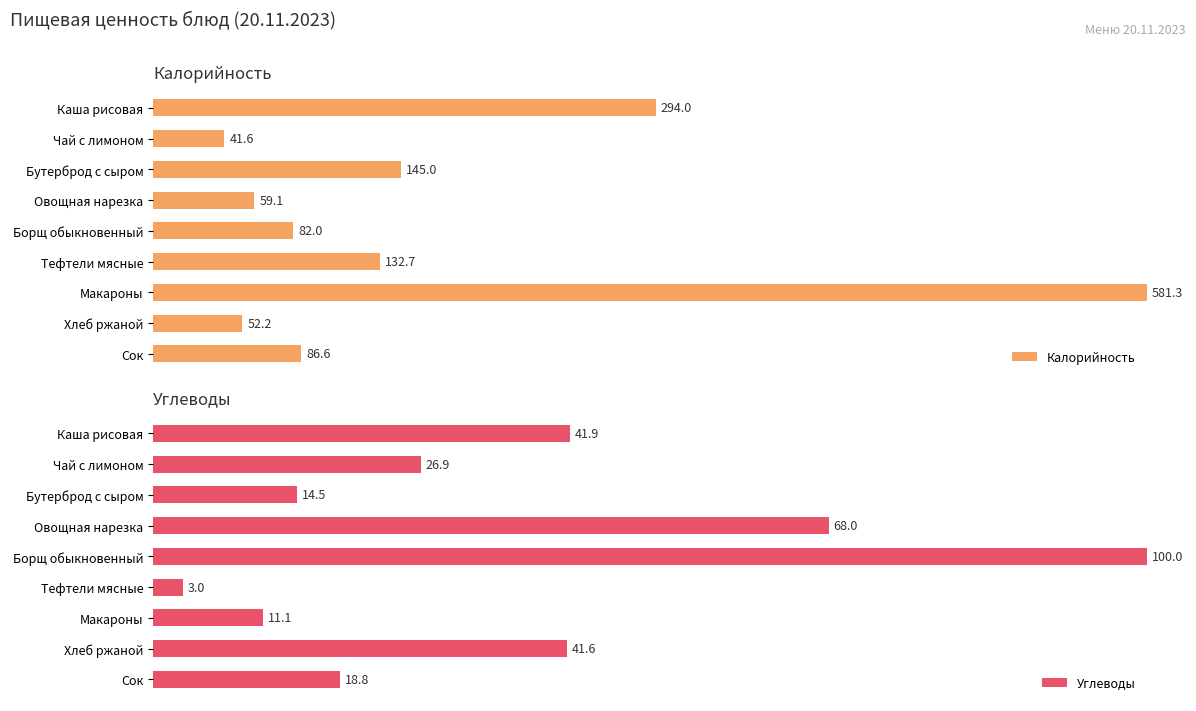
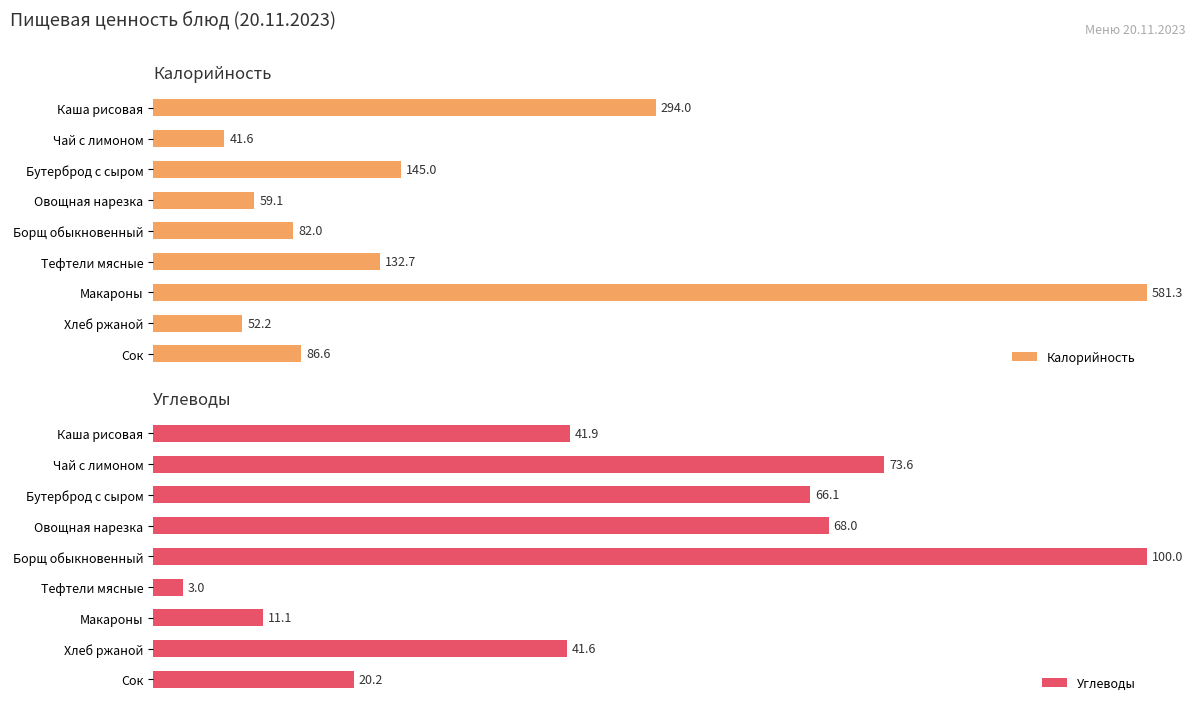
  {
    "Углеводы": {
      "Каша рисовая": 41.9,
-     "Чай с лимоном": 26.9,
-     "Бутерброд с сыром": 14.5,
+     "Чай с лимоном": 73.6,
+     "Бутерброд с сыром": 66.1,
      "Овощная нарезка": 68.0,
      "Борщ обыкновенный": 100.0,
      "Тефтели мясные": 3.0,
      "Макароны": 11.1,
      "Хлеб ржаной": 41.6,
-     "Сок": 18.8
+     "Сок": 20.2
    }
  }
